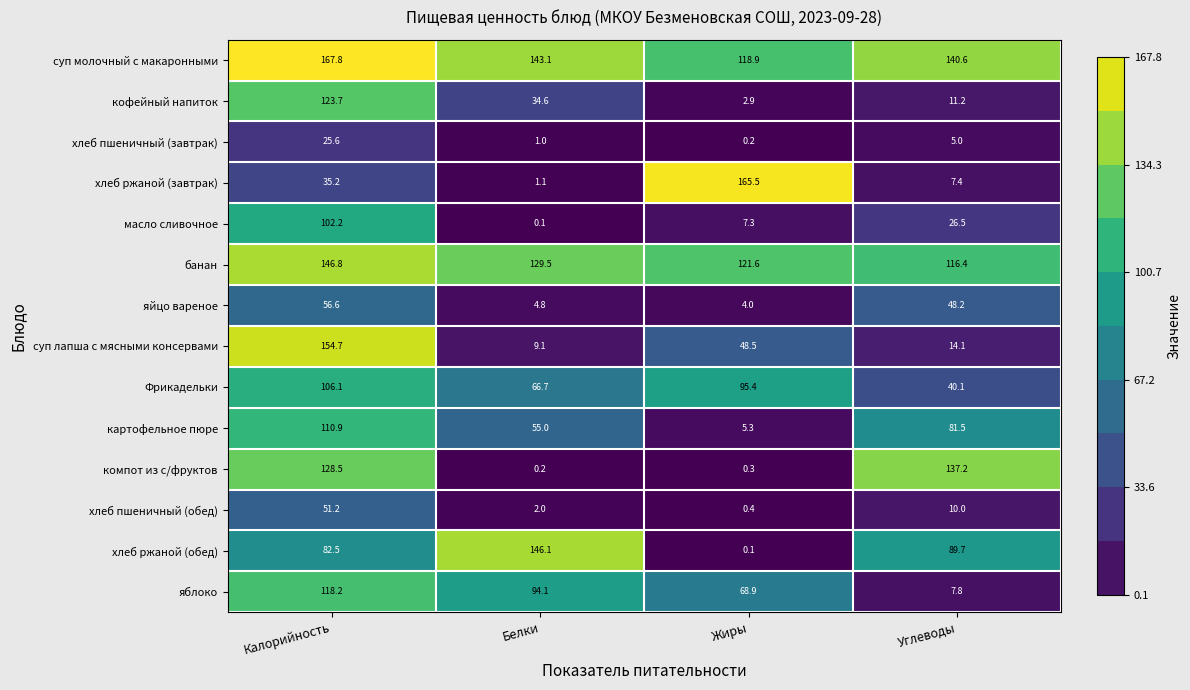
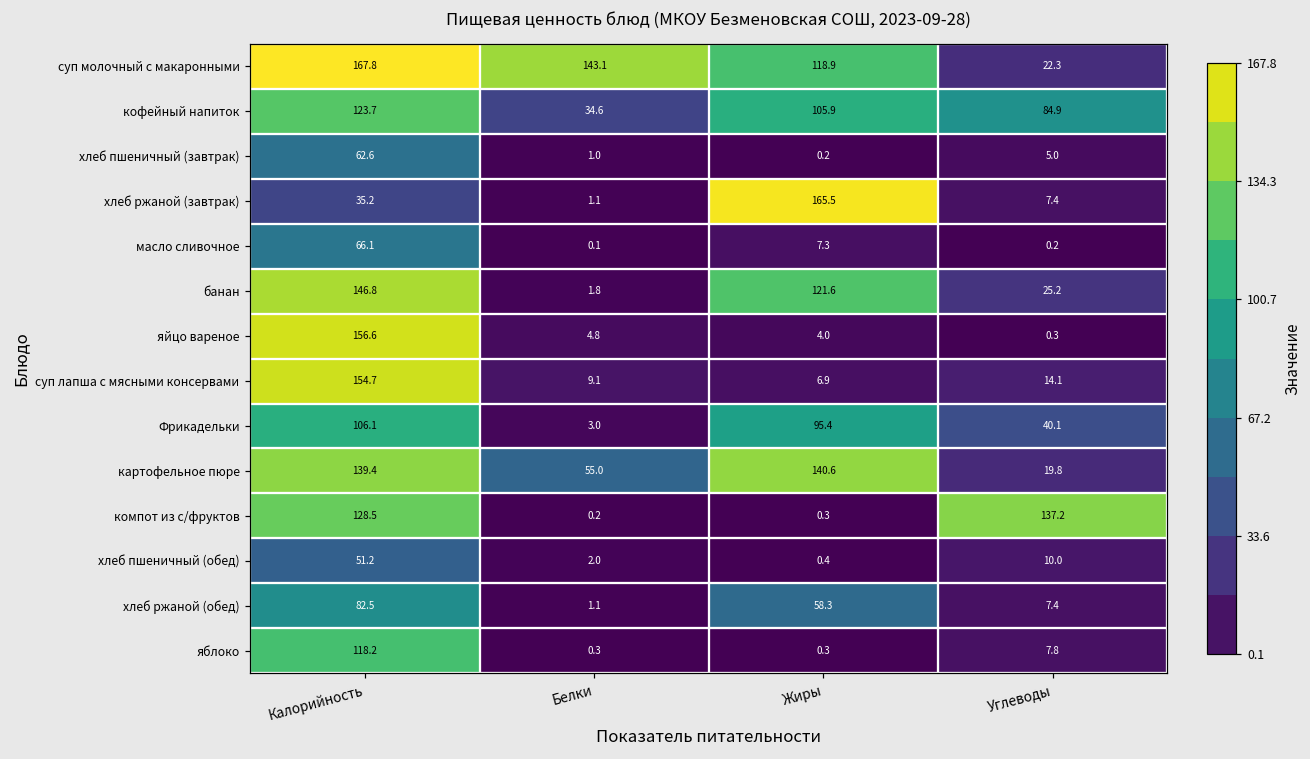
  {
    "суп молочный с макаронными": {
      "Калорийность": 167.8,
      "Белки": 143.1,
      "Жиры": 118.9,
-     "Углеводы": 140.6
+     "Углеводы": 22.3
    },
    "кофейный напиток": {
      "Калорийность": 123.7,
      "Белки": 34.6,
-     "Жиры": 2.9,
-     "Углеводы": 11.2
+     "Жиры": 105.9,
+     "Углеводы": 84.9
    },
    "хлеб пшеничный (завтрак)": {
-     "Калорийность": 25.6,
+     "Калорийность": 62.6,
      "Белки": 1.0,
      "Жиры": 0.2,
      "Углеводы": 5.0
    },
    "хлеб ржаной (завтрак)": {
      "Калорийность": 35.2,
      "Белки": 1.1,
      "Жиры": 165.5,
      "Углеводы": 7.4
    },
    "масло сливочное": {
-     "Калорийность": 102.2,
+     "Калорийность": 66.1,
      "Белки": 0.1,
      "Жиры": 7.3,
-     "Углеводы": 26.5
+     "Углеводы": 0.2
    },
    "банан": {
      "Калорийность": 146.8,
-     "Белки": 129.5,
+     "Белки": 1.8,
      "Жиры": 121.6,
-     "Углеводы": 116.4
+     "Углеводы": 25.2
    },
    "яйцо вареное": {
-     "Калорийность": 56.6,
+     "Калорийность": 156.6,
      "Белки": 4.8,
      "Жиры": 4.0,
-     "Углеводы": 48.2
+     "Углеводы": 0.3
    },
    "суп лапша с мясными консервами": {
      "Калорийность": 154.7,
      "Белки": 9.1,
-     "Жиры": 48.5,
+     "Жиры": 6.9,
      "Углеводы": 14.1
    },
    "Фрикадельки": {
      "Калорийность": 106.1,
-     "Белки": 66.7,
+     "Белки": 3.0,
      "Жиры": 95.4,
      "Углеводы": 40.1
    },
    "картофельное пюре": {
-     "Калорийность": 110.9,
+     "Калорийность": 139.4,
      "Белки": 55.0,
-     "Жиры": 5.3,
-     "Углеводы": 81.5
+     "Жиры": 140.6,
+     "Углеводы": 19.8
    },
    "компот из с/фруктов": {
      "Калорийность": 128.5,
      "Белки": 0.2,
      "Жиры": 0.3,
      "Углеводы": 137.2
    },
    "хлеб пшеничный (обед)": {
      "Калорийность": 51.2,
      "Белки": 2.0,
      "Жиры": 0.4,
      "Углеводы": 10.0
    },
    "хлеб ржаной (обед)": {
      "Калорийность": 82.5,
-     "Белки": 146.1,
-     "Жиры": 0.1,
-     "Углеводы": 89.7
+     "Белки": 1.1,
+     "Жиры": 58.3,
+     "Углеводы": 7.4
    },
    "яблоко": {
      "Калорийность": 118.2,
-     "Белки": 94.1,
-     "Жиры": 68.9,
+     "Белки": 0.3,
+     "Жиры": 0.3,
      "Углеводы": 7.8
    }
  }
